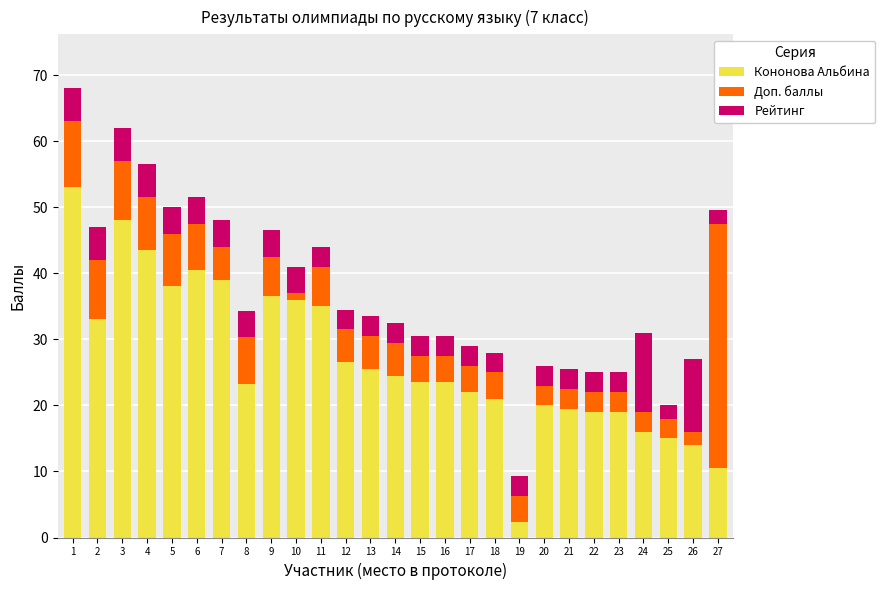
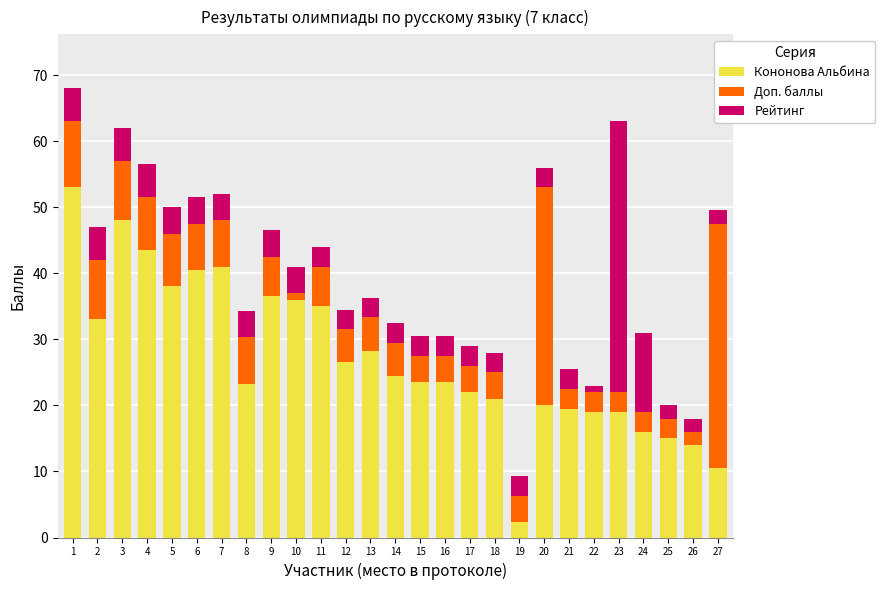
  {
    "Кононова Альбина": {
      "1": 53,
      "2": 33,
      "3": 48,
      "4": 44,
      "5": 38,
      "6": 41,
-     "7": 39,
+     "7": 41,
      "8": 23,
      "9": 37,
      "10": 36,
      "11": 35,
      "12": 27,
-     "13": 26,
+     "13": 28,
      "14": 25,
      "15": 24,
      "16": 24,
      "17": 22,
      "18": 21,
      "19": 2,
      "20": 20,
      "21": 20,
      "22": 19,
      "23": 19,
      "24": 16,
      "25": 15,
      "26": 14,
      "27": 11
    },
    "Доп. баллы": {
      "1": 10,
      "2": 9,
      "3": 9,
      "4": 8,
      "5": 8,
      "6": 7,
-     "7": 5,
+     "7": 7,
      "8": 7,
      "9": 6,
      "10": 1,
      "11": 6,
      "12": 5,
      "13": 5,
      "14": 5,
      "15": 4,
      "16": 4,
      "17": 4,
      "18": 4,
      "19": 4,
-     "20": 3,
+     "20": 33,
      "21": 3,
      "22": 3,
      "23": 3,
      "24": 3,
      "25": 3,
      "26": 2,
      "27": 37
    },
    "Рейтинг": {
      "1": 5,
      "2": 5,
      "3": 5,
      "4": 5,
      "5": 4,
      "6": 4,
      "7": 4,
      "8": 4,
      "9": 4,
      "10": 4,
      "11": 3,
      "12": 3,
      "13": 3,
      "14": 3,
      "15": 3,
      "16": 3,
      "17": 3,
      "18": 3,
      "19": 3,
      "20": 3,
      "21": 3,
-     "22": 3,
-     "23": 3,
+     "22": 1,
+     "23": 41,
      "24": 12,
      "25": 2,
-     "26": 11,
+     "26": 2,
      "27": 2
    }
  }
